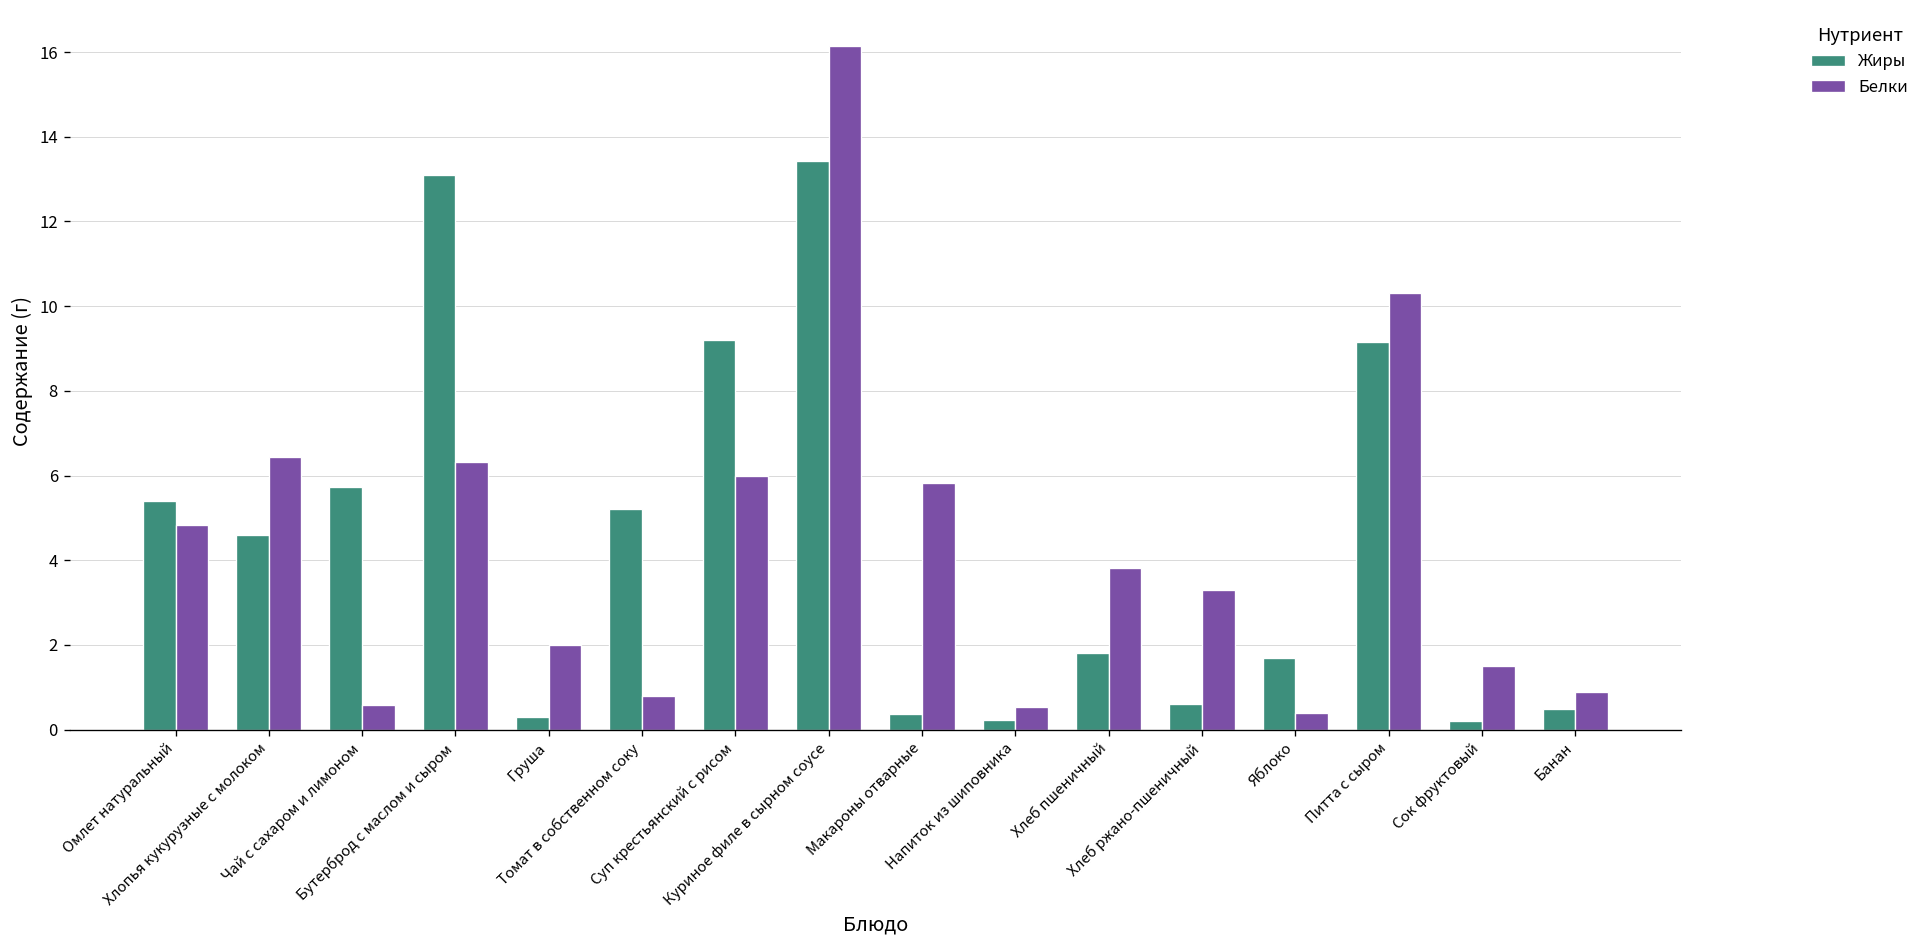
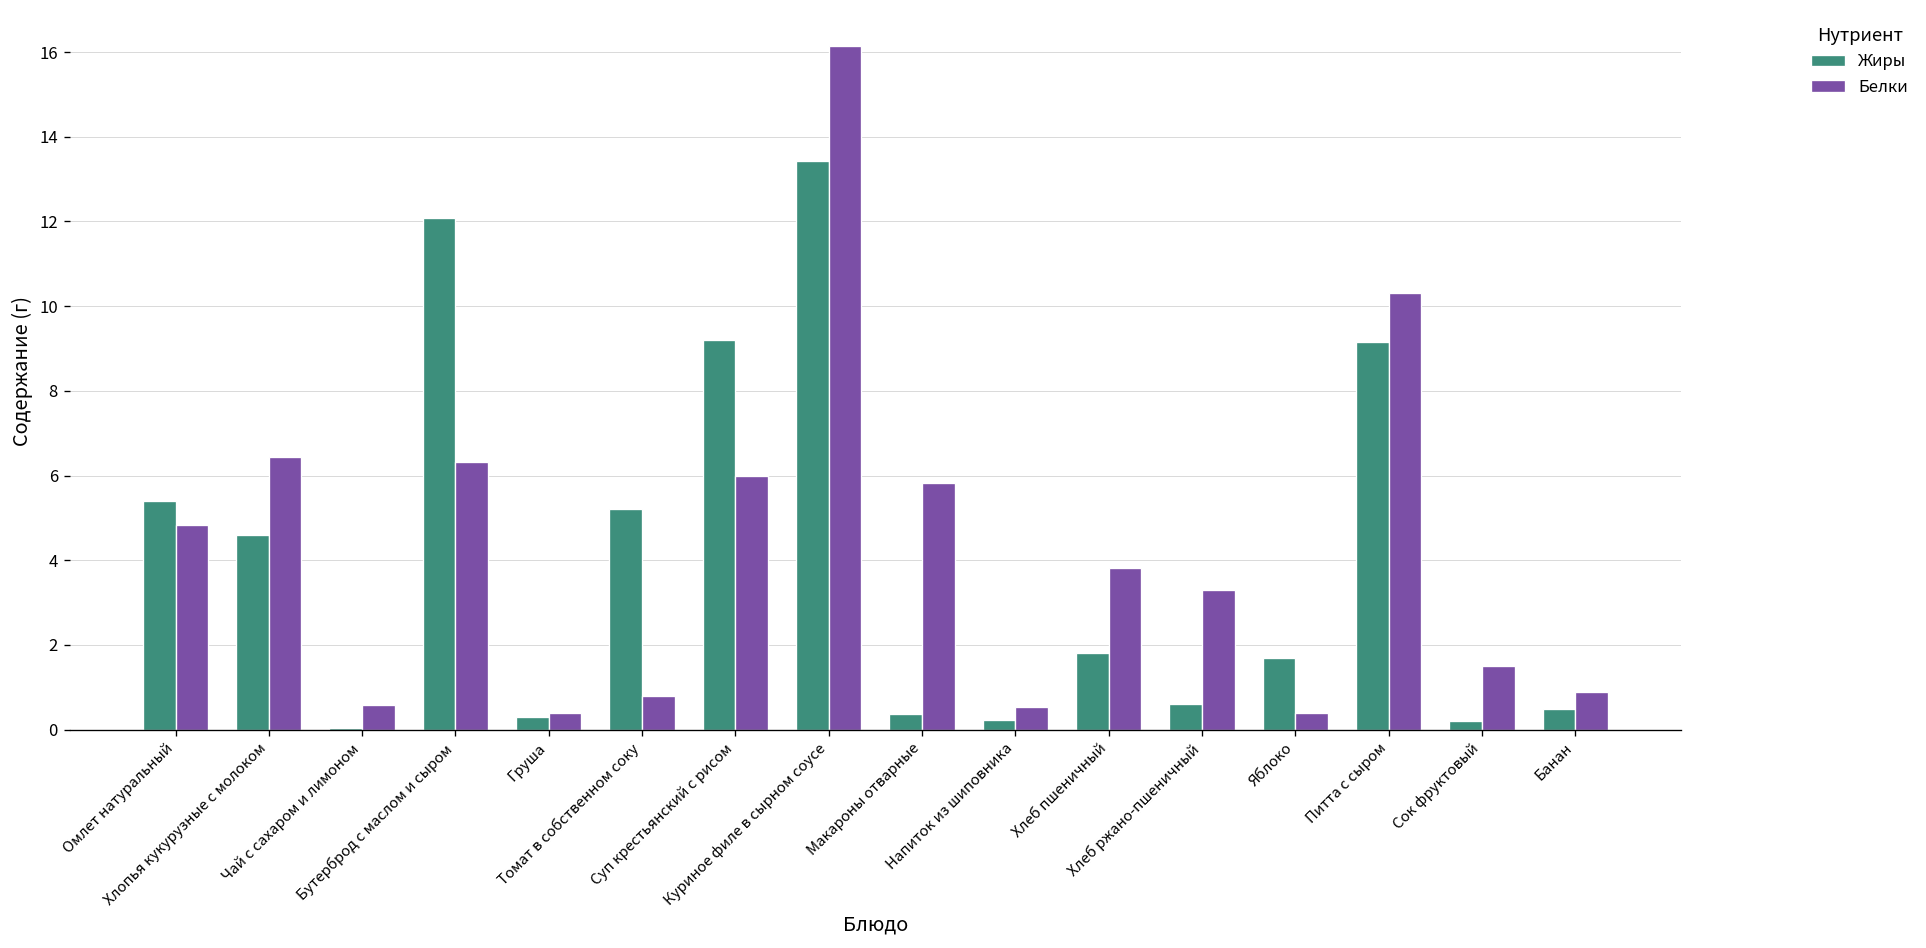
  {
    "Жиры": {
      "Омлет натуральный": 5.4,
      "Хлопья кукурузные с молоком": 4.6,
-     "Чай с сахаром и лимоном": 5.7,
-     "Бутерброд с маслом и сыром": 13.1,
+     "Чай с сахаром и лимоном": 0.0,
+     "Бутерброд с маслом и сыром": 12.1,
      "Груша": 0.3,
      "Томат в собственном соку": 5.2,
      "Суп крестьянский с рисом": 9.2,
      "Куриное филе в сырном соусе": 13.4,
      "Макароны отварные": 0.4,
      "Напиток из шиповника": 0.2,
      "Хлеб пшеничный": 1.8,
      "Хлеб ржано-пшеничный": 0.6,
      "Яблоко": 1.7,
      "Питта с сыром": 9.2,
      "Сок фруктовый": 0.2,
      "Банан": 0.5
    },
    "Белки": {
      "Омлет натуральный": 4.8,
      "Хлопья кукурузные с молоком": 6.5,
      "Чай с сахаром и лимоном": 0.6,
      "Бутерброд с маслом и сыром": 6.3,
-     "Груша": 2.0,
+     "Груша": 0.4,
      "Томат в собственном соку": 0.8,
      "Суп крестьянский с рисом": 6.0,
      "Куриное филе в сырном соусе": 16.1,
      "Макароны отварные": 5.8,
      "Напиток из шиповника": 0.5,
      "Хлеб пшеничный": 3.8,
      "Хлеб ржано-пшеничный": 3.3,
      "Яблоко": 0.4,
      "Питта с сыром": 10.3,
      "Сок фруктовый": 1.5,
      "Банан": 0.9
    }
  }
